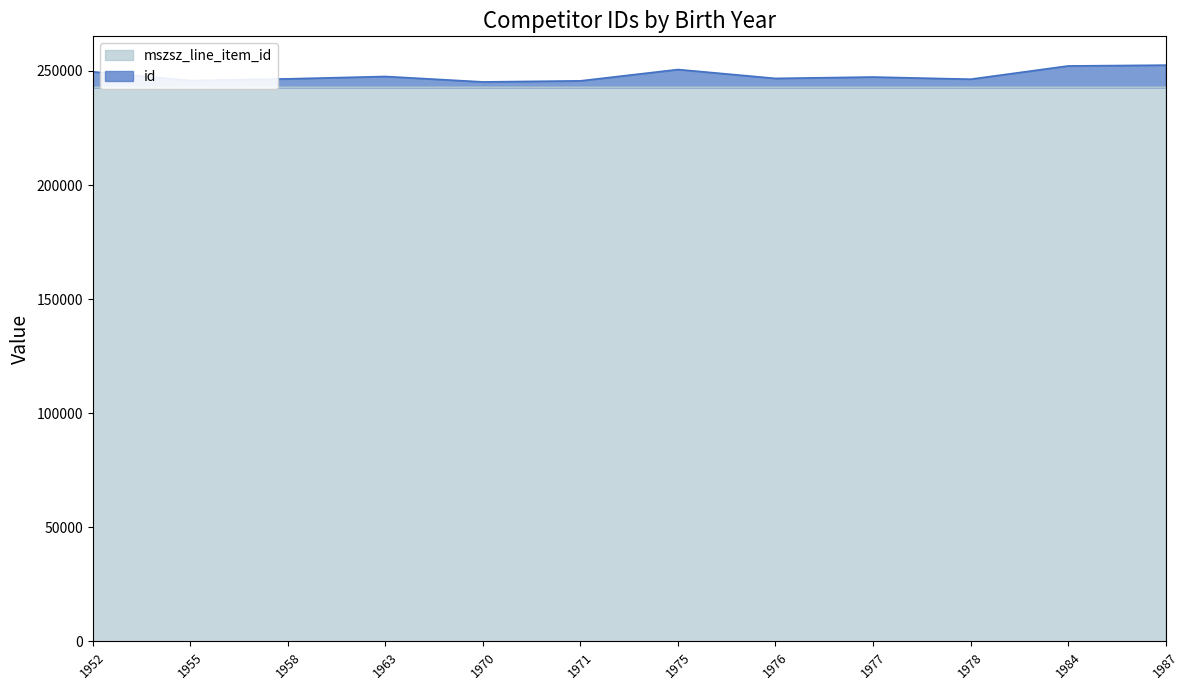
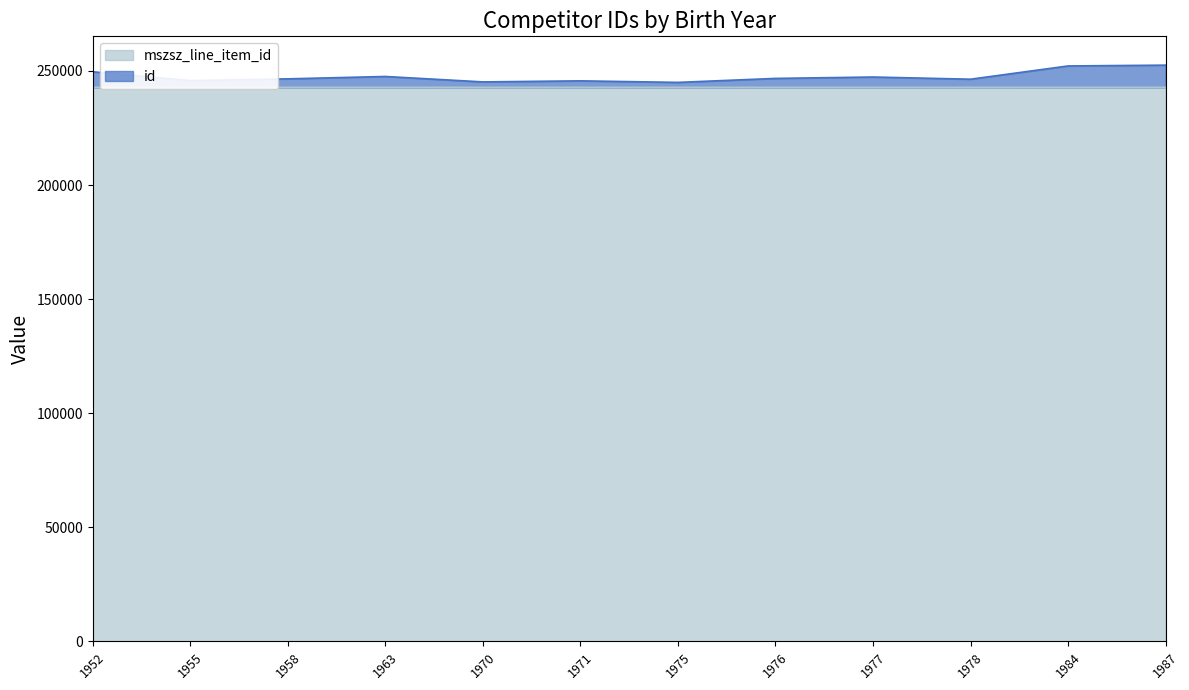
  {
    "mszsz_line_item_id": {
      "1952": 243000,
      "1958": 243000,
      "1963": 243000,
      "1970": 243000,
      "1971": 243000,
      "1975": 243000,
      "1976": 243000,
      "1977": 243000,
      "1978": 243000,
      "1984": 243000,
      "1987": 243000
    },
    "id": {
      "1952": 7000,
      "1958": 4000,
      "1963": 5000,
      "1970": 2000,
      "1971": 3000,
-     "1975": 8000,
+     "1975": 2000,
      "1976": 4000,
      "1977": 5000,
      "1978": 4000,
      "1984": 9000,
      "1987": 10000
    }
  }
